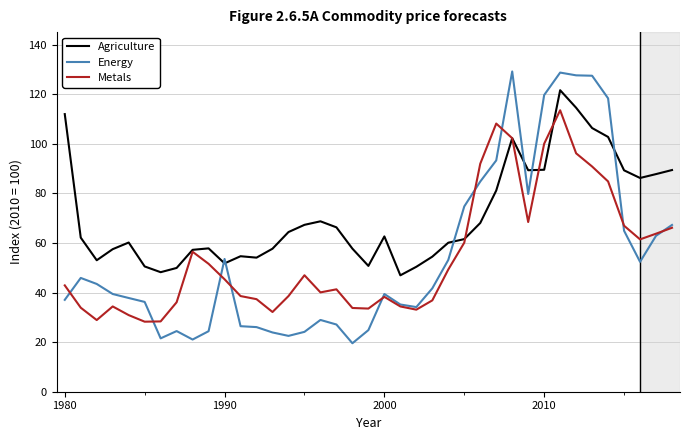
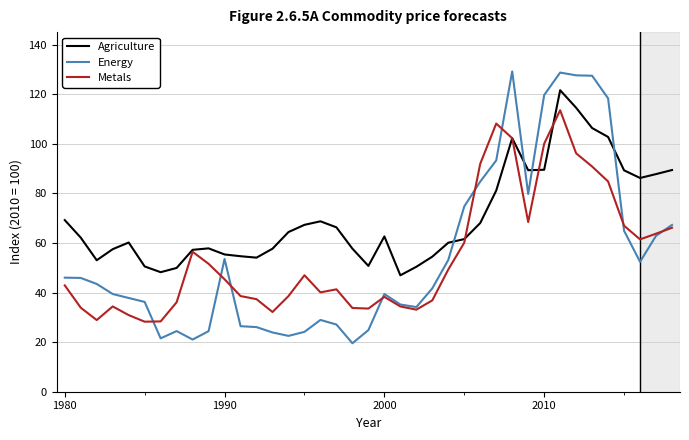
  {
    "Agriculture": {
-     "1980": 112,
-     "1990": 52,
+     "1980": 69,
+     "1990": 55,
      "2000": 63,
      "2010": 90
    },
    "Energy": {
-     "1980": 37,
+     "1980": 46,
      "1990": 54,
      "2000": 39,
      "2010": 120
    },
    "Metals": {
      "1980": 43,
      "1990": 45,
      "2000": 38,
      "2010": 100
    }
  }
